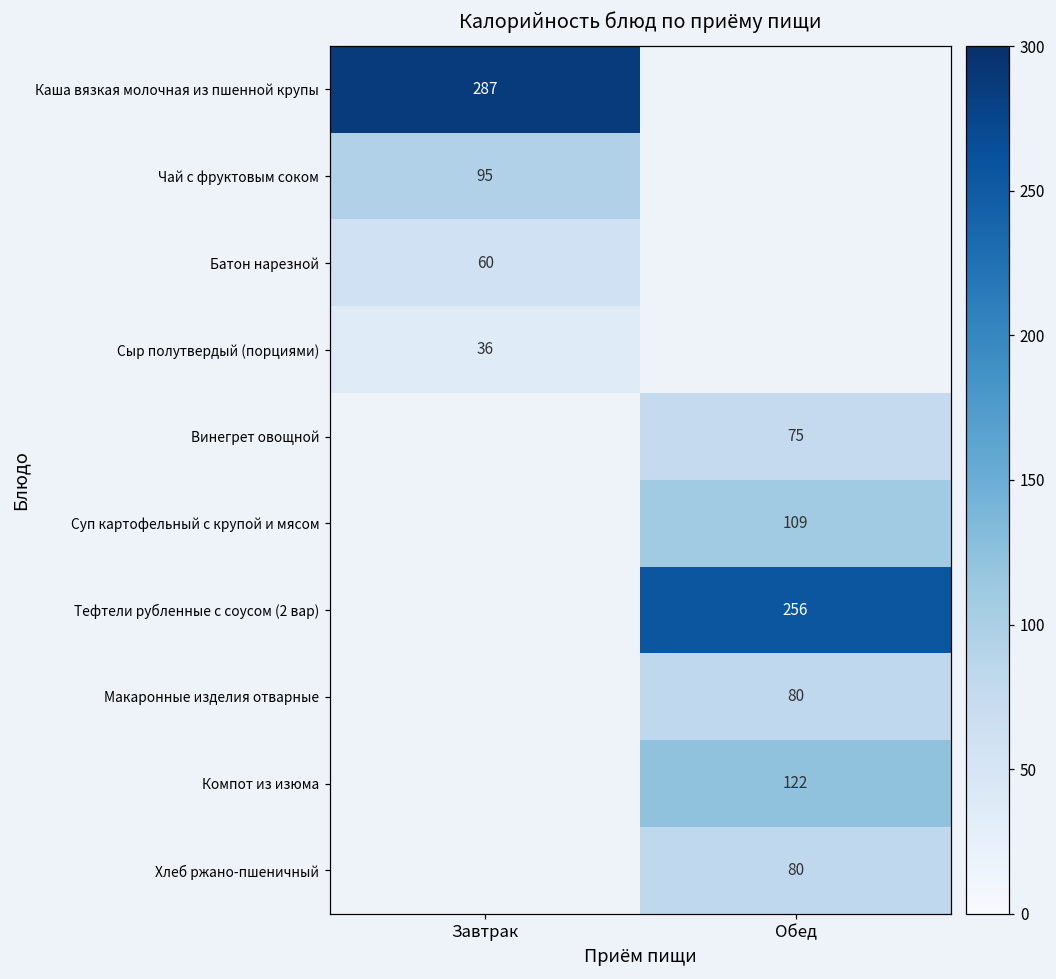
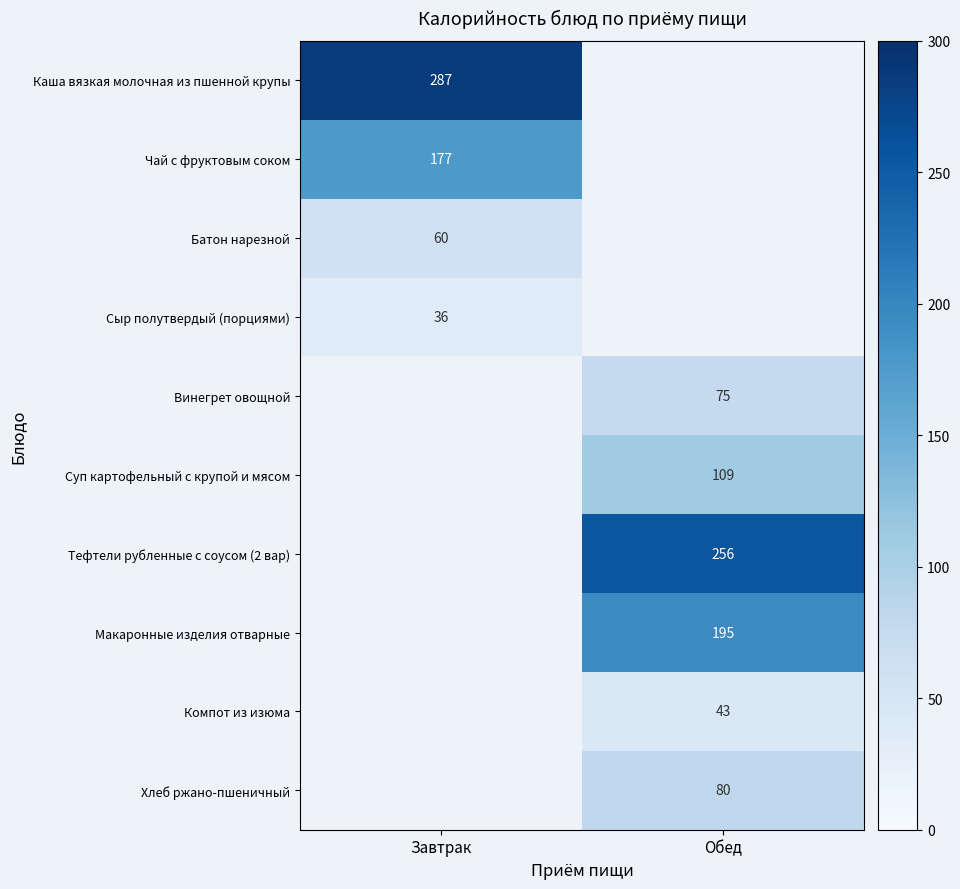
  {
    "Каша вязкая молочная из пшенной крупы": {
      "Завтрак": 287
    },
    "Чай с фруктовым соком": {
-     "Завтрак": 95
+     "Завтрак": 177
    },
    "Батон нарезной": {
      "Завтрак": 60
    },
    "Сыр полутвердый (порциями)": {
      "Завтрак": 36
    },
    "Винегрет овощной": {
      "Обед": 75
    },
    "Суп картофельный с крупой и мясом": {
      "Обед": 109
    },
    "Тефтели рубленные с соусом (2 вар)": {
      "Обед": 256
    },
    "Макаронные изделия отварные": {
-     "Обед": 80
+     "Обед": 195
    },
    "Компот из изюма": {
-     "Обед": 122
+     "Обед": 43
    },
    "Хлеб ржано-пшеничный": {
      "Обед": 80
    }
  }
